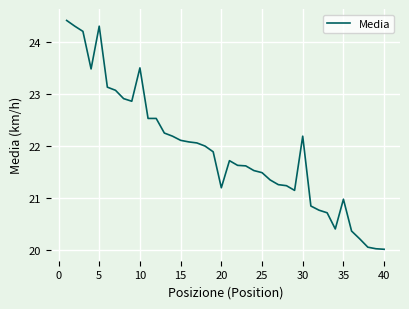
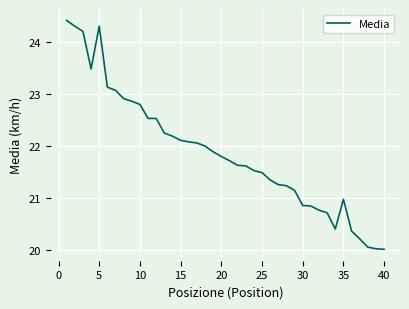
  {
    "5": 24.3,
-   "10": 23.5,
+   "10": 22.8,
    "15": 22.1,
-   "20": 21.2,
+   "20": 21.8,
    "25": 21.5,
-   "30": 22.2,
+   "30": 20.9,
    "35": 21.0,
    "40": 20.0
  }
